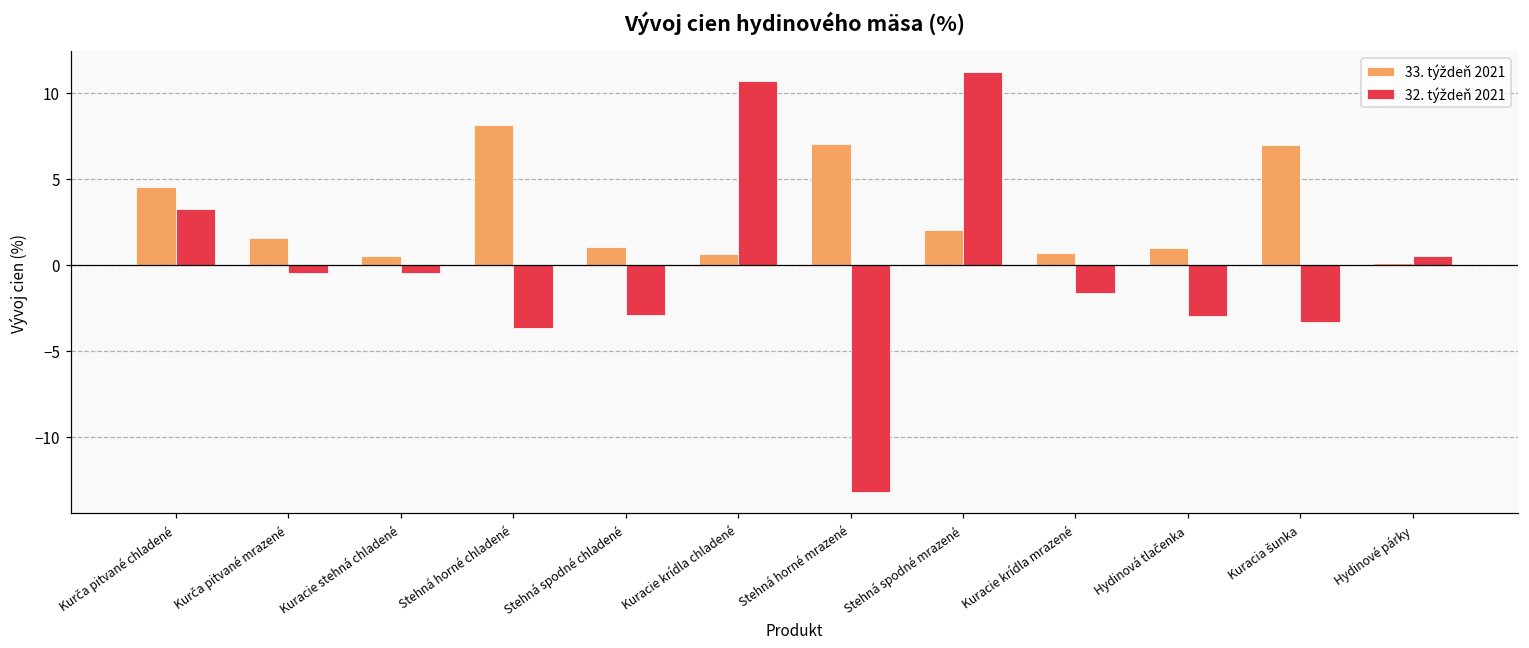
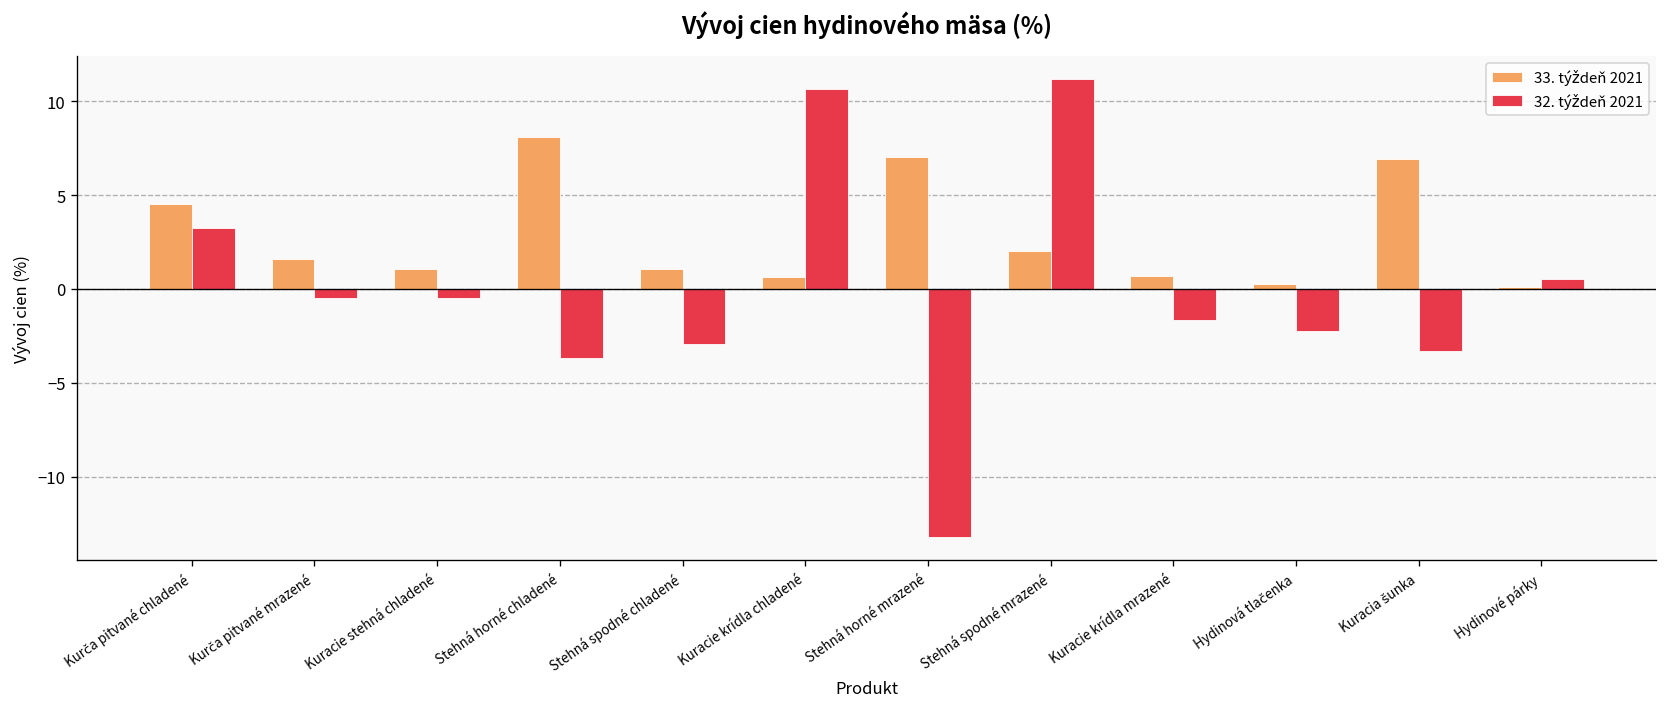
  {
    "33. týždeň 2021": {
      "Kurča pitvané chladené": 4.5,
      "Kurča pitvané mrazené": 1.6,
-     "Kuracie stehná chladené": 0.5,
+     "Kuracie stehná chladené": 1.1,
      "Stehná horné chladené": 8.1,
      "Stehná spodné chladené": 1.0,
      "Kuracie krídla chladené": 0.6,
      "Stehná horné mrazené": 7.1,
      "Stehná spodné mrazené": 2.0,
      "Kuracie krídla mrazené": 0.7,
-     "Hydinová tlačenka": 1.0,
+     "Hydinová tlačenka": 0.3,
      "Kuracia šunka": 7.0
    },
    "32. týždeň 2021": {
      "Kurča pitvané chladené": 3.3,
      "Kurča pitvané mrazené": -0.5,
      "Kuracie stehná chladené": -0.5,
      "Stehná horné chladené": -3.7,
      "Stehná spodné chladené": -2.9,
      "Kuracie krídla chladené": 10.7,
      "Stehná horné mrazené": -13.2,
      "Stehná spodné mrazené": 11.2,
      "Kuracie krídla mrazené": -1.6,
-     "Hydinová tlačenka": -3.0,
+     "Hydinová tlačenka": -2.2,
      "Kuracia šunka": -3.3,
      "Hydinové párky": 0.5
    }
  }
